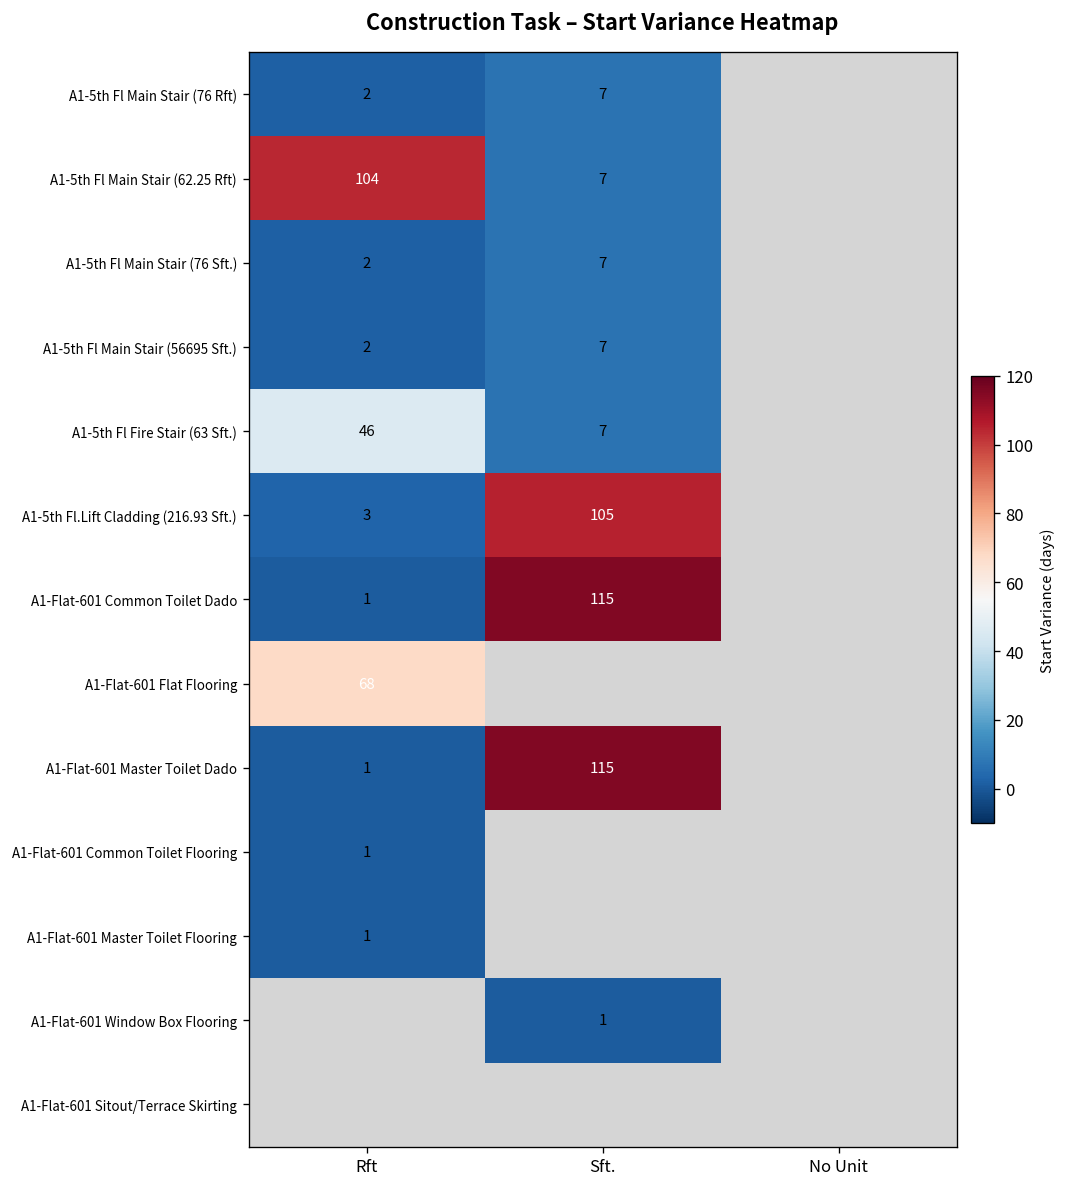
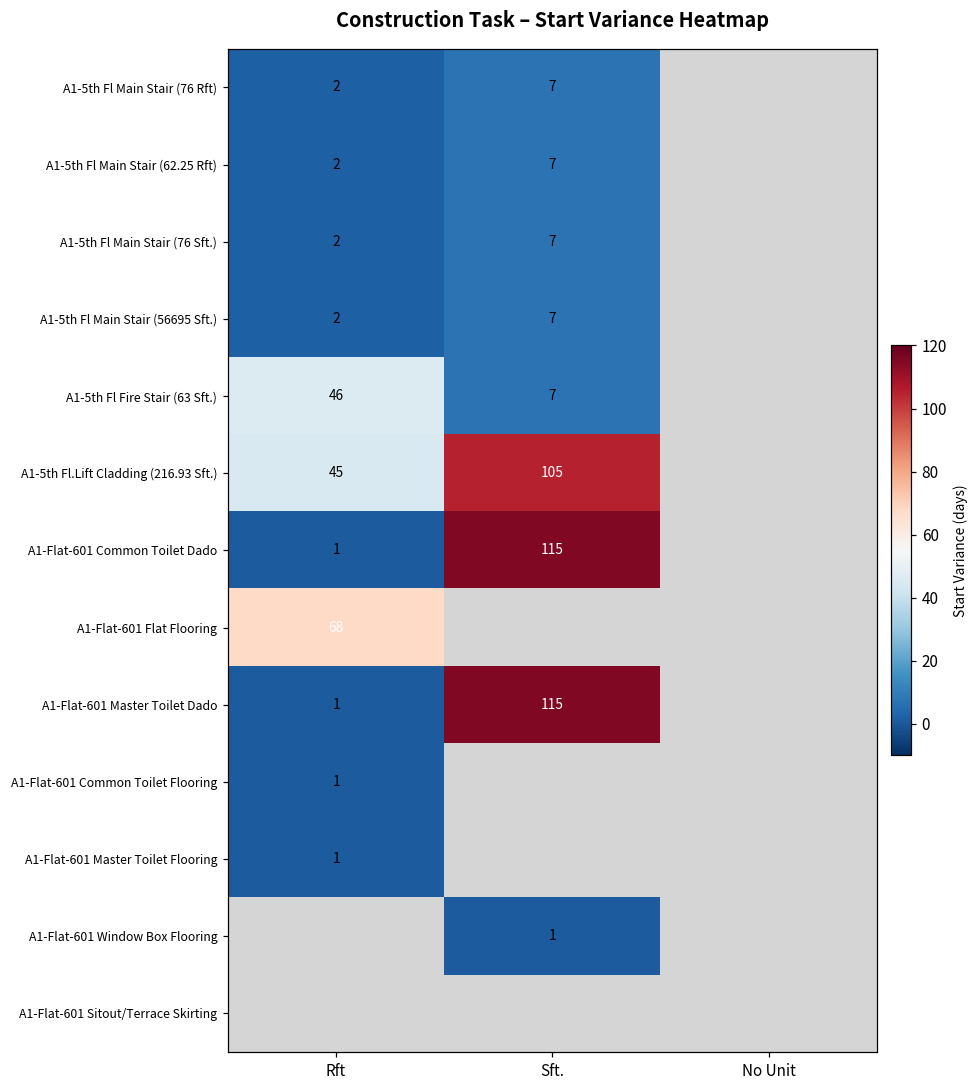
  {
    "A1-5th Fl Main Stair (76 Rft)": {
      "Rft": 2,
      "Sft.": 7
    },
    "A1-5th Fl Main Stair (62.25 Rft)": {
-     "Rft": 104,
+     "Rft": 2,
      "Sft.": 7
    },
    "A1-5th Fl Main Stair (76 Sft.)": {
      "Rft": 2,
      "Sft.": 7
    },
    "A1-5th Fl Main Stair (56695 Sft.)": {
      "Rft": 2,
      "Sft.": 7
    },
    "A1-5th Fl Fire Stair (63 Sft.)": {
      "Rft": 46,
      "Sft.": 7
    },
    "A1-5th Fl.Lift Cladding (216.93 Sft.)": {
-     "Rft": 3,
+     "Rft": 45,
      "Sft.": 105
    },
    "A1-Flat-601 Common Toilet Dado": {
      "Rft": 1,
      "Sft.": 115
    },
    "A1-Flat-601 Flat Flooring": {
      "Rft": 68
    },
    "A1-Flat-601 Master Toilet Dado": {
      "Rft": 1,
      "Sft.": 115
    },
    "A1-Flat-601 Common Toilet Flooring": {
      "Rft": 1
    },
    "A1-Flat-601 Master Toilet Flooring": {
      "Rft": 1
    },
    "A1-Flat-601 Window Box Flooring": {
      "Sft.": 1
    }
  }
